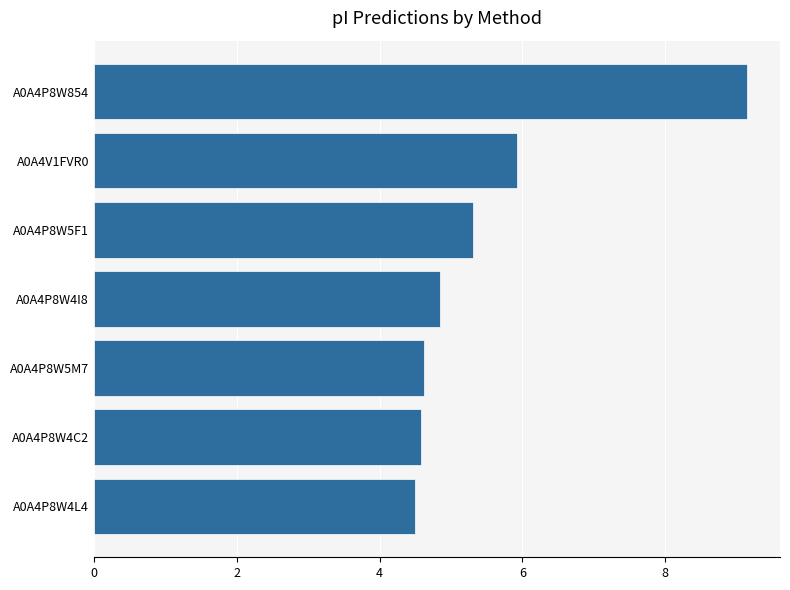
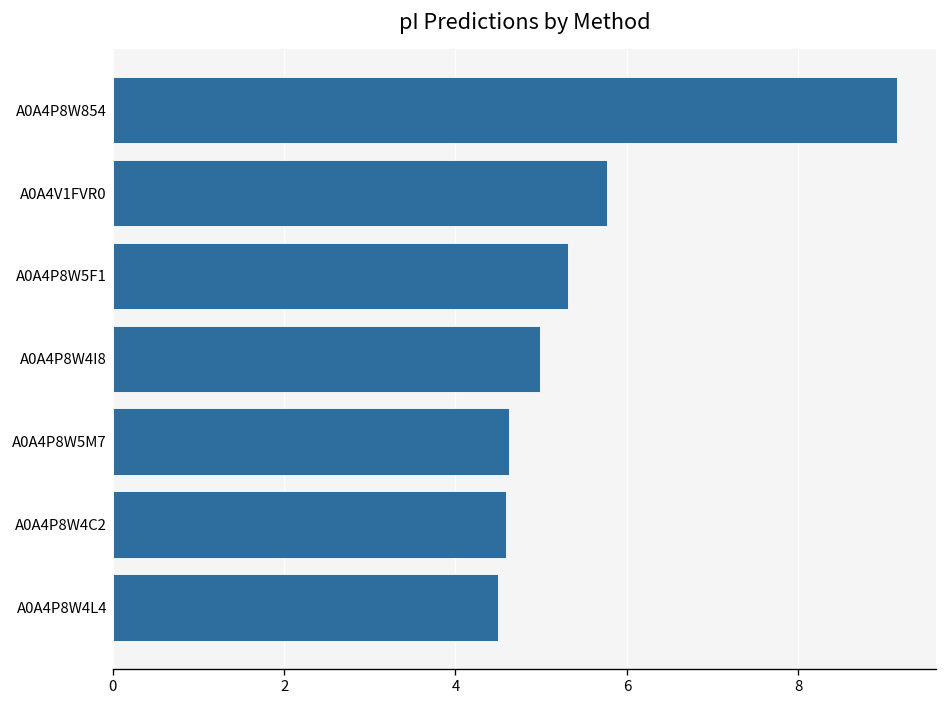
  {
    "A0A4P8W854": 9.2,
-   "A0A4V1FVR0": 5.9,
+   "A0A4V1FVR0": 5.8,
    "A0A4P8W5F1": 5.3,
-   "A0A4P8W4I8": 4.9,
+   "A0A4P8W4I8": 5.0,
    "A0A4P8W5M7": 4.6,
    "A0A4P8W4C2": 4.6,
    "A0A4P8W4L4": 4.5
  }
